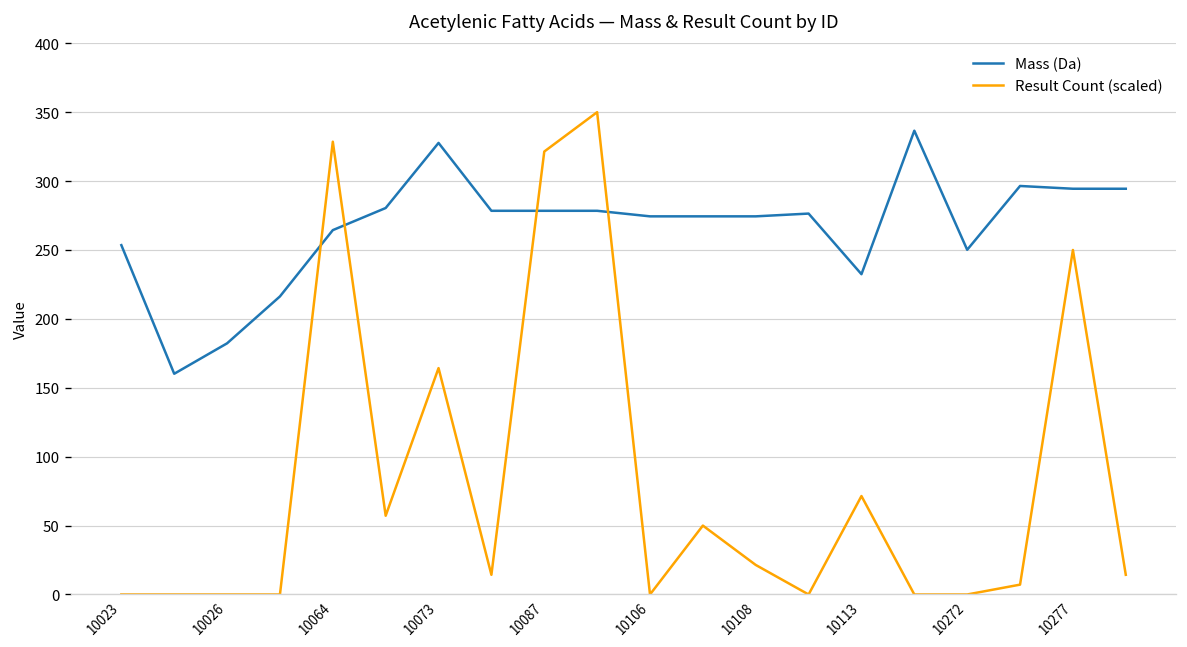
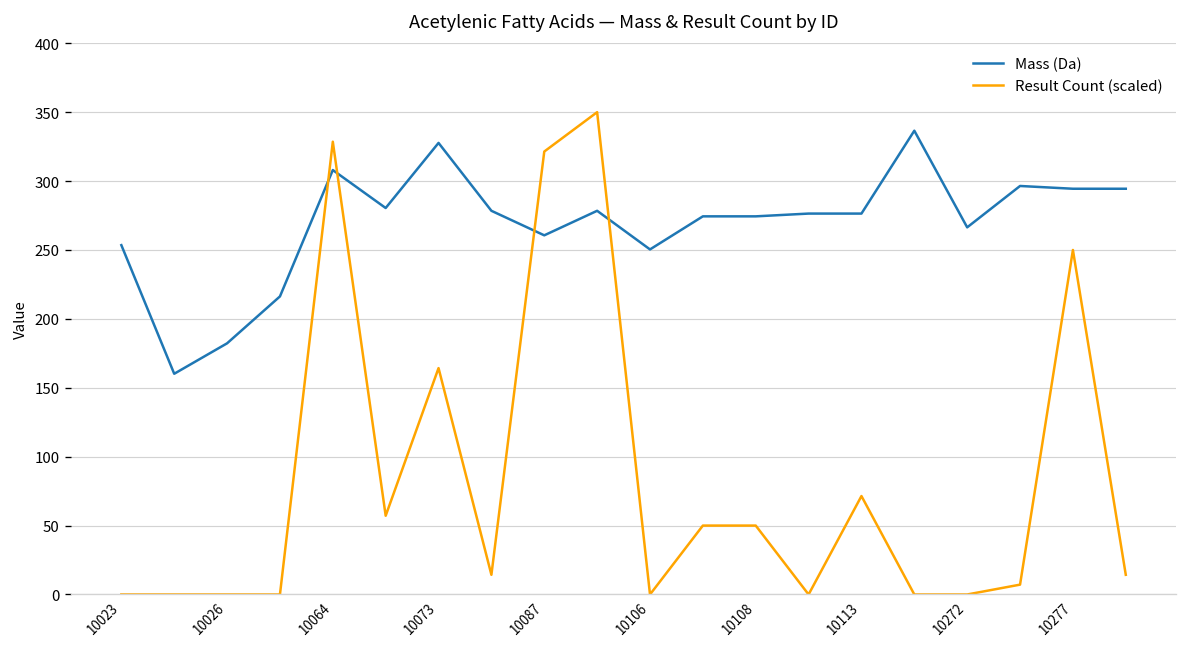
  {
    "Mass (Da)": {
      "10023": 254,
      "10026": 182,
-     "10064": 264,
+     "10064": 308,
      "10073": 328,
-     "10087": 278,
-     "10106": 274,
+     "10087": 261,
+     "10106": 250,
      "10108": 274,
-     "10113": 232,
-     "10272": 250,
+     "10113": 276,
+     "10272": 266,
      "10277": 294
    },
    "Result Count (scaled)": {
      "10023": 0,
      "10026": 0,
      "10064": 329,
      "10073": 164,
      "10087": 321,
      "10106": 0,
-     "10108": 21,
+     "10108": 50,
      "10113": 71,
      "10272": 0,
      "10277": 250
    }
  }
